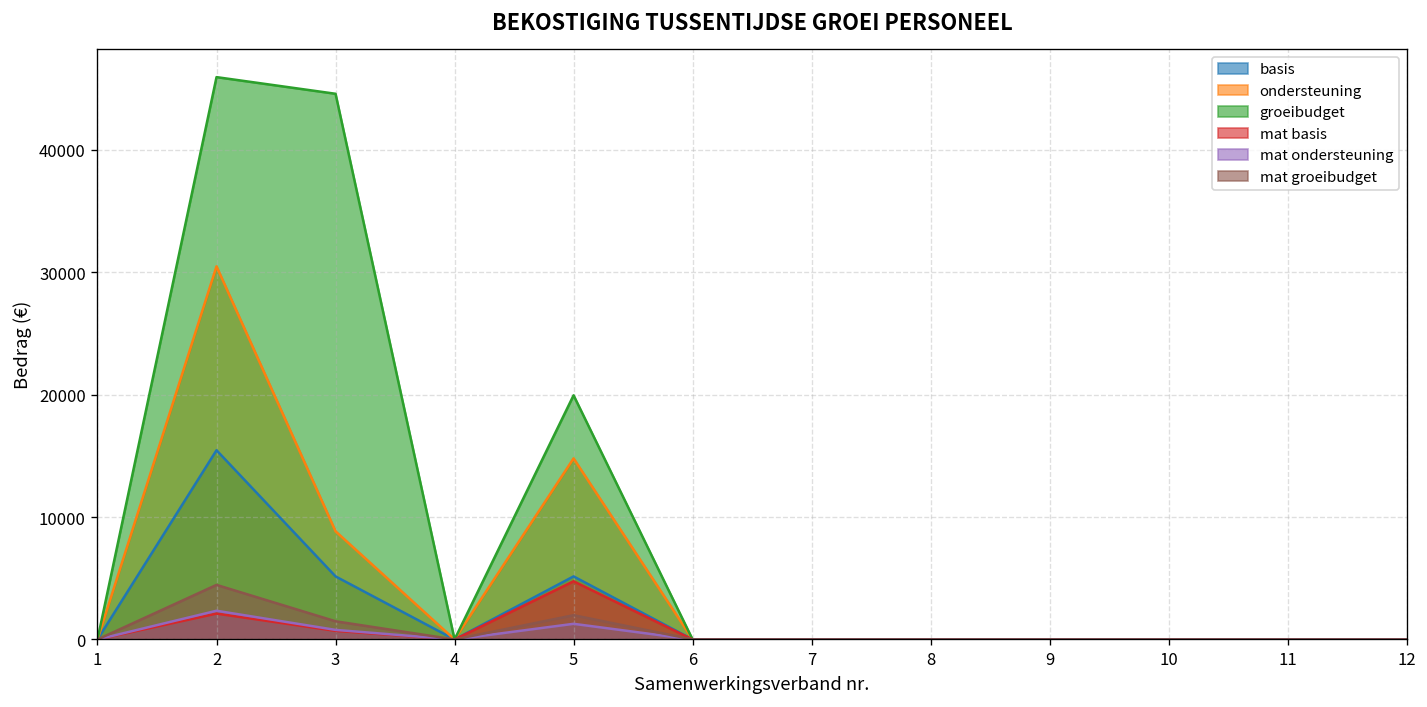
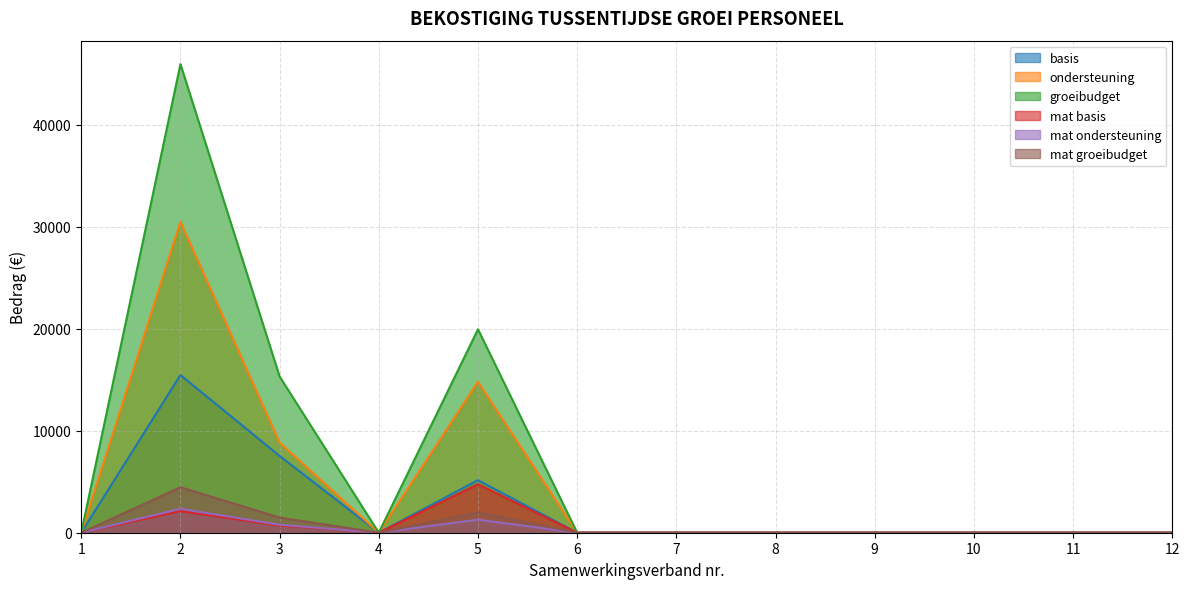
  {
    "basis": {
      "2": 15500,
-     "3": 5200,
+     "3": 7500,
      "5": 5200
    },
    "ondersteuning": {
      "2": 30500,
      "3": 8800,
      "5": 14800
    },
    "groeibudget": {
      "2": 45900,
-     "3": 44600,
+     "3": 15300,
      "5": 19900
    },
    "mat basis": {
      "5": 4800
    },
    "mat ondersteuning": {
      "5": 1300
    },
    "mat groeibudget": {
      "2": 4500,
      "3": 1500,
      "5": 2000
    }
  }
